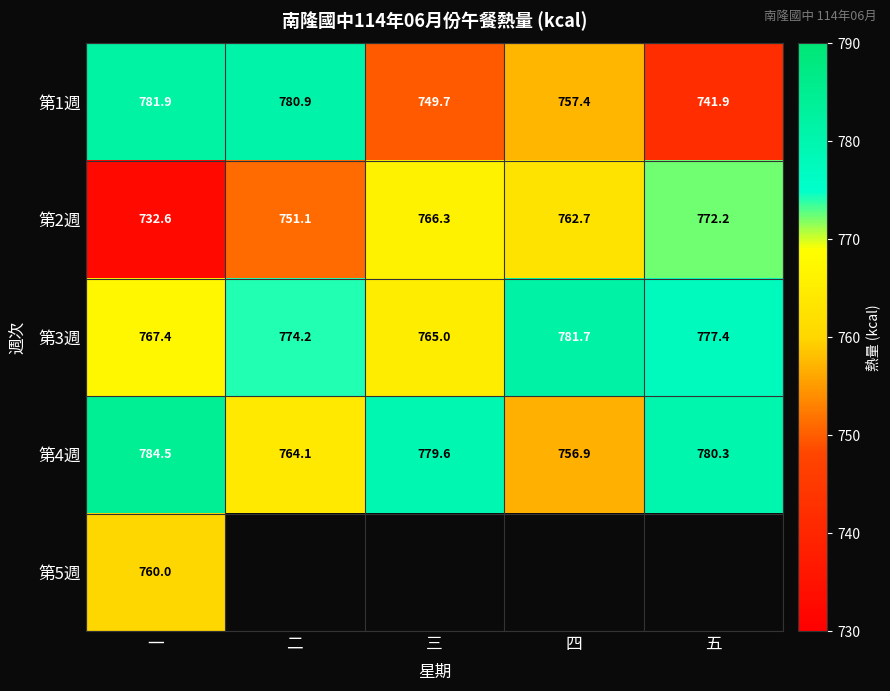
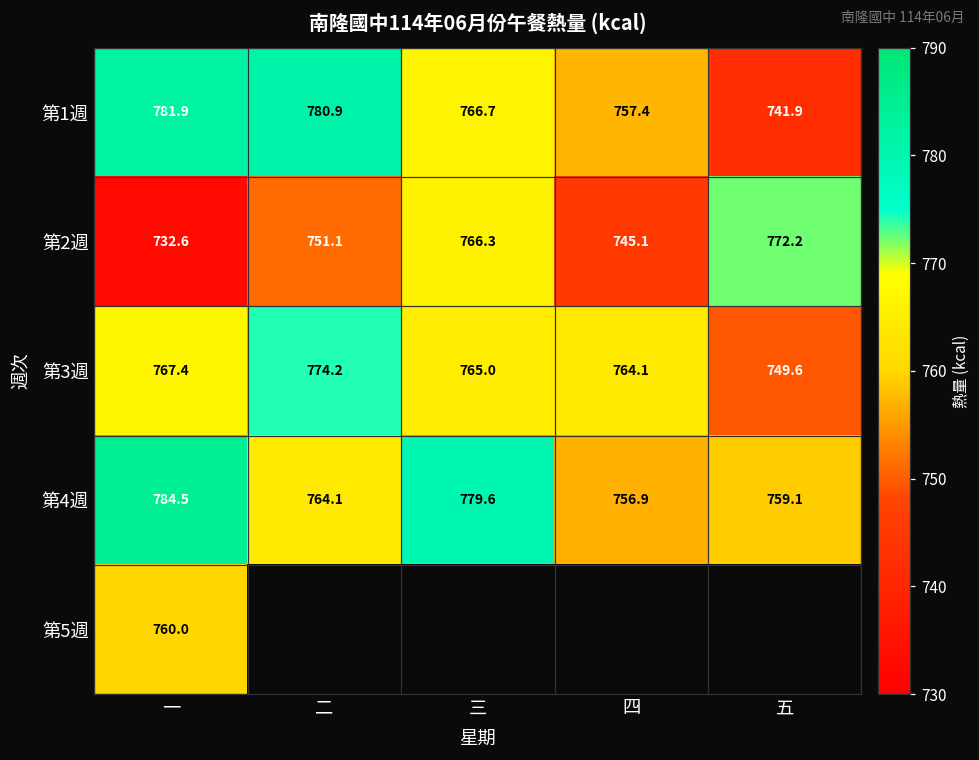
  {
    "第1週": {
      "一": 781.9,
      "二": 780.9,
-     "三": 749.7,
+     "三": 766.7,
      "四": 757.4,
      "五": 741.9
    },
    "第2週": {
      "一": 732.6,
      "二": 751.1,
      "三": 766.3,
-     "四": 762.7,
+     "四": 745.1,
      "五": 772.2
    },
    "第3週": {
      "一": 767.4,
      "二": 774.2,
      "三": 765.0,
-     "四": 781.7,
-     "五": 777.4
+     "四": 764.1,
+     "五": 749.6
    },
    "第4週": {
      "一": 784.5,
      "二": 764.1,
      "三": 779.6,
      "四": 756.9,
-     "五": 780.3
+     "五": 759.1
    },
    "第5週": {
      "一": 760.0
    }
  }
